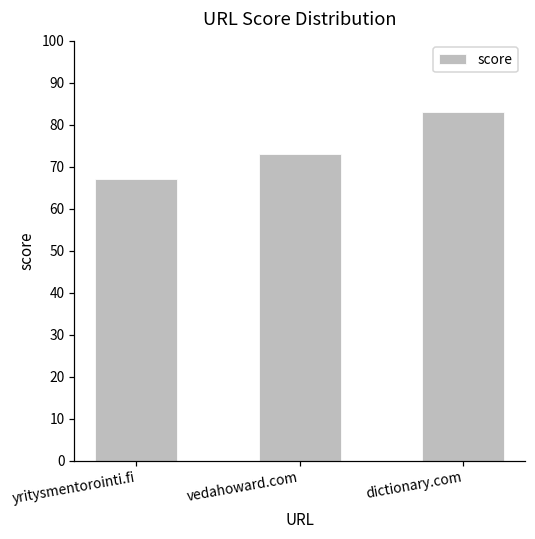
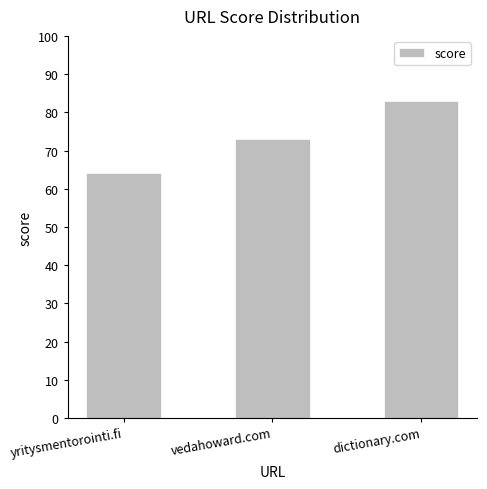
  {
-   "yritysmentorointi.fi": 67,
+   "yritysmentorointi.fi": 64,
    "vedahoward.com": 73,
    "dictionary.com": 83
  }
